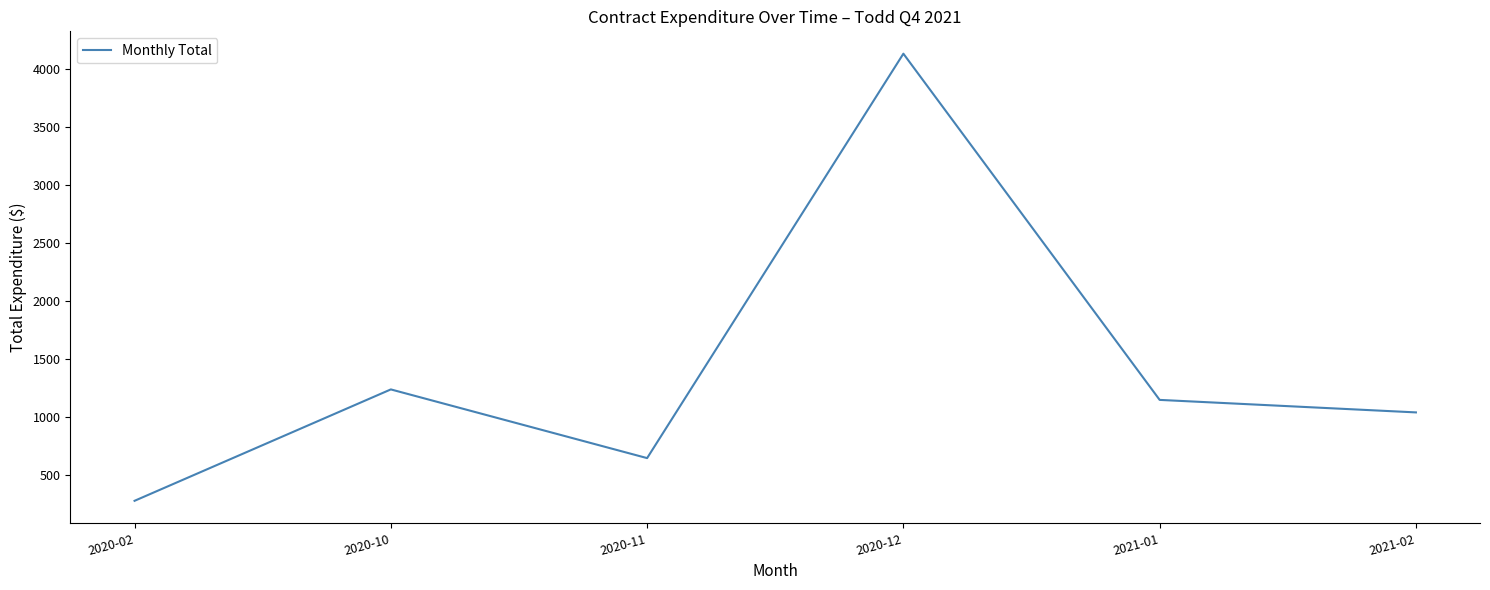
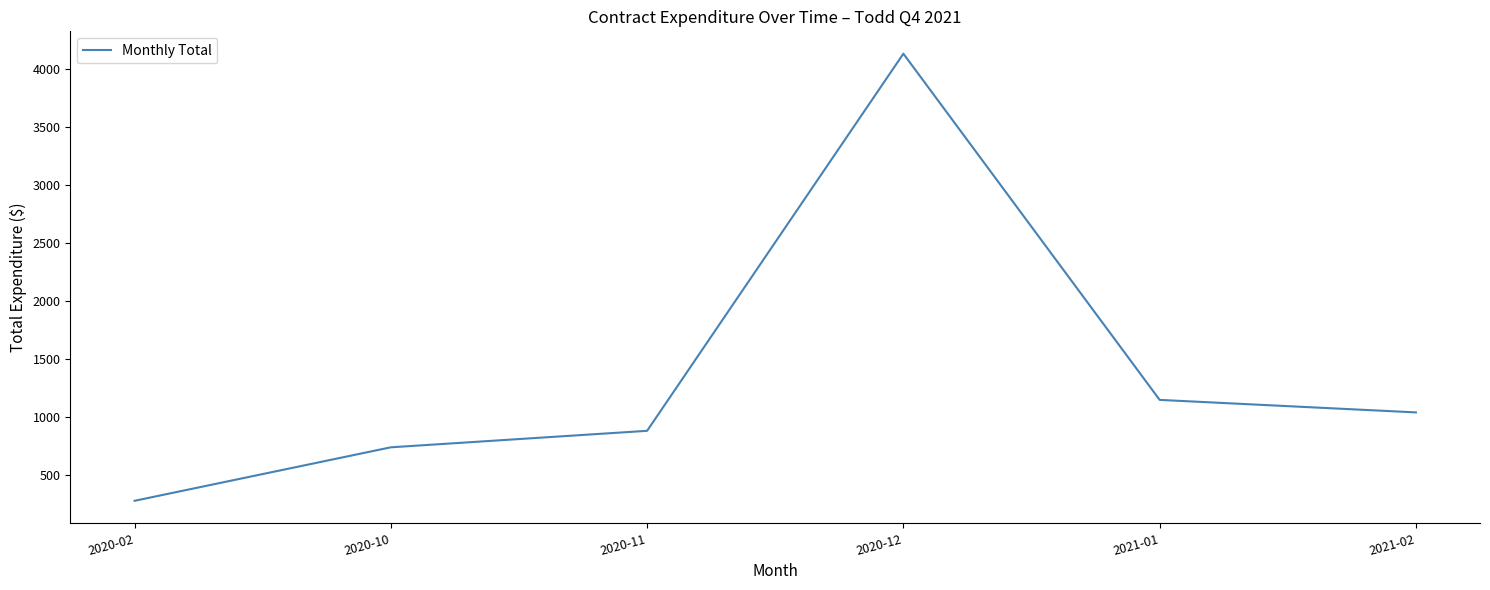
  {
    "2020-02": 280,
-   "2020-10": 1240,
-   "2020-11": 650,
+   "2020-10": 740,
+   "2020-11": 880,
    "2020-12": 4130,
    "2021-01": 1150,
    "2021-02": 1040
  }
